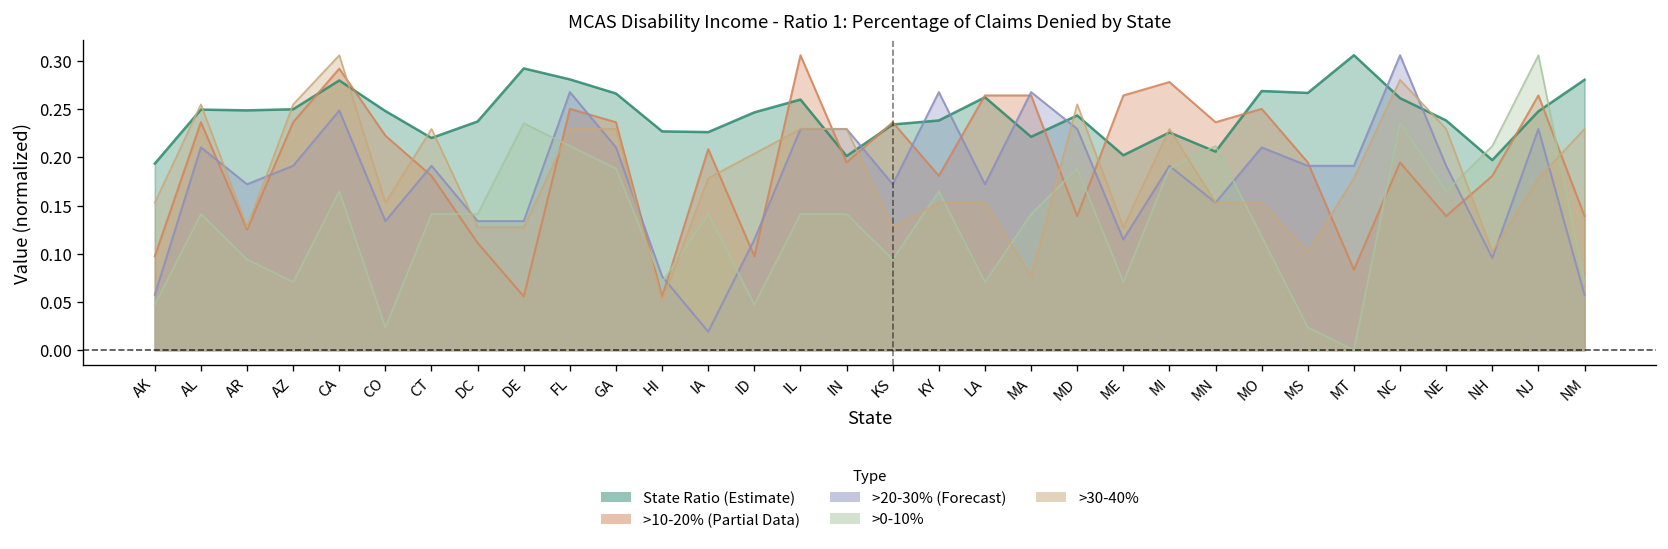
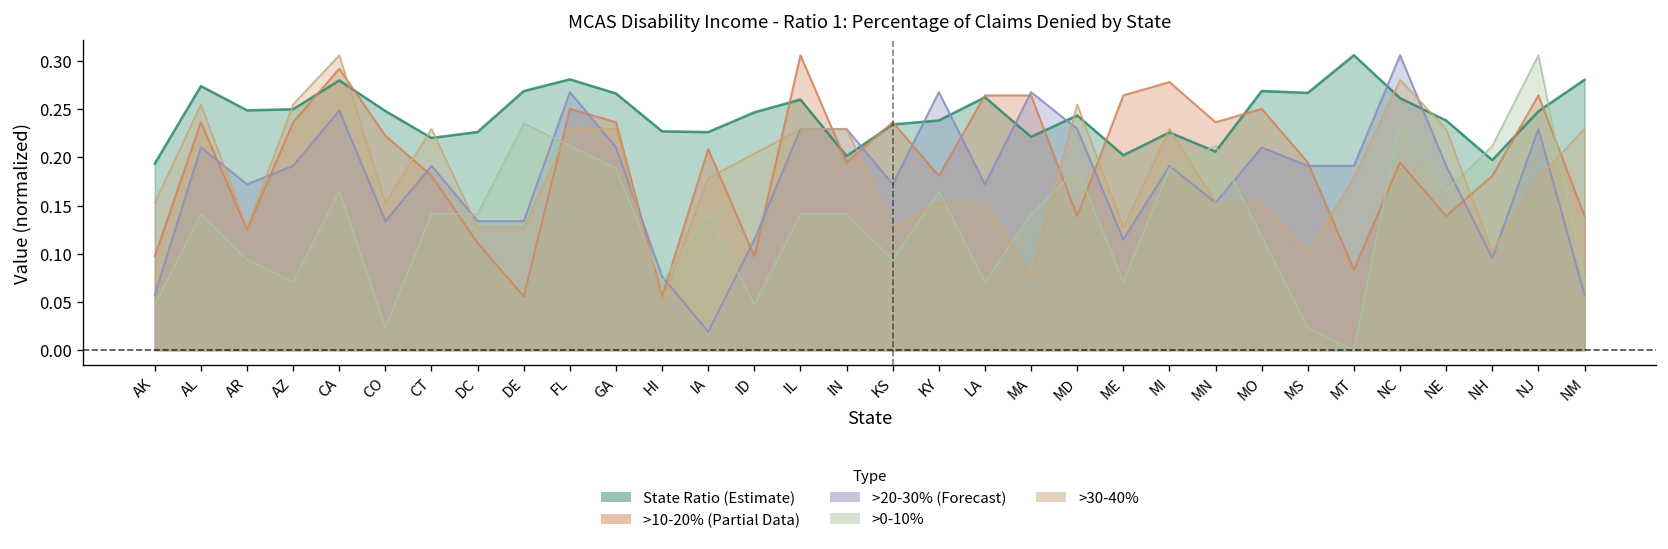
  {
    "State Ratio (Estimate)": {
      "AK": 0.19,
-     "AL": 0.25,
+     "AL": 0.27,
      "AR": 0.25,
      "AZ": 0.25,
      "CA": 0.28,
      "CO": 0.25,
      "CT": 0.22,
-     "DC": 0.24,
-     "DE": 0.29,
+     "DC": 0.23,
+     "DE": 0.27,
      "FL": 0.28,
      "GA": 0.27,
      "HI": 0.23,
      "IA": 0.23,
      "ID": 0.25,
      "IL": 0.26,
      "IN": 0.20,
      "KY": 0.24,
      "MA": 0.22,
      "MD": 0.24,
      "ME": 0.20,
      "MI": 0.23,
      "MN": 0.21,
      "MO": 0.27,
      "MS": 0.27,
      "MT": 0.31,
      "NC": 0.26,
      "NE": 0.24,
      "NH": 0.20,
      "NJ": 0.25,
      "NM": 0.28
    }
  }
